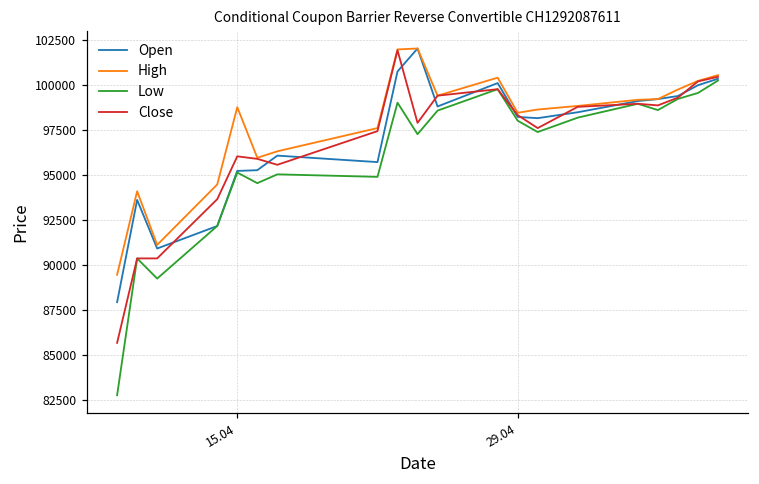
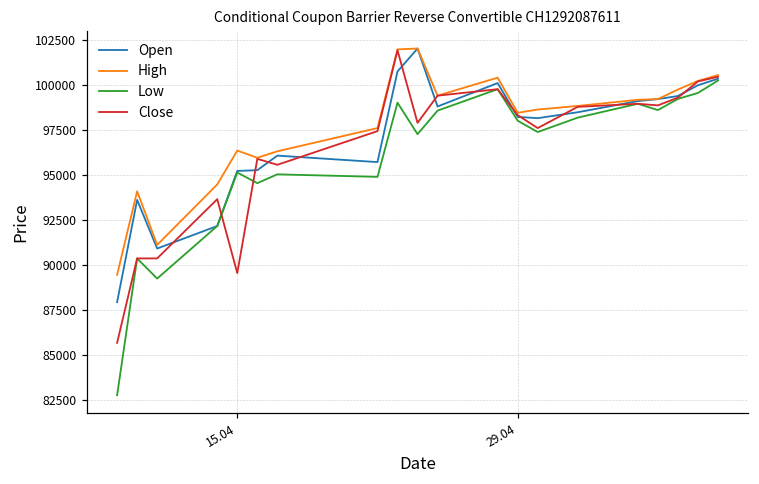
  {
    "High": {
-     "15.04": 98800
+     "15.04": 96400
    },
    "Low": {
      "29.04": 98000
    },
    "Close": {
-     "15.04": 96100
+     "15.04": 89600
    }
  }
